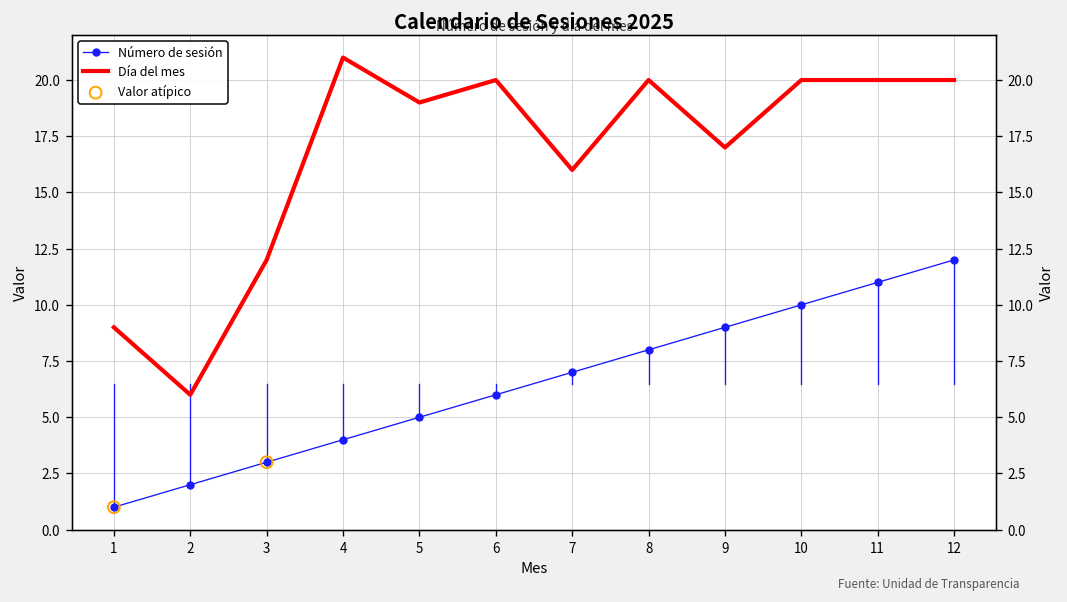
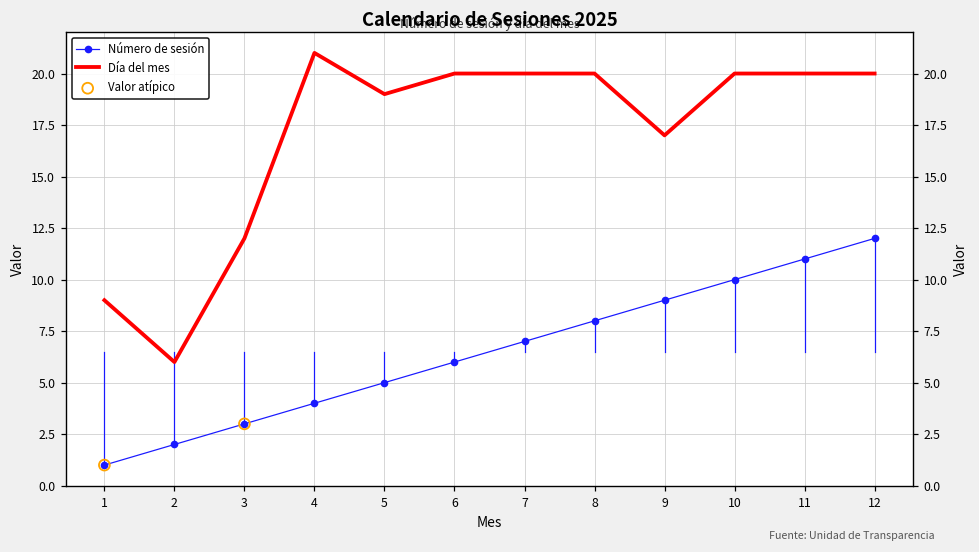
  {
    "Día del mes": {
      "1": 9,
      "2": 6,
      "3": 12,
      "4": 21,
      "5": 19,
      "6": 20,
-     "7": 16,
+     "7": 20,
      "8": 20,
      "9": 17,
      "10": 20,
      "11": 20,
      "12": 20
    }
  }
